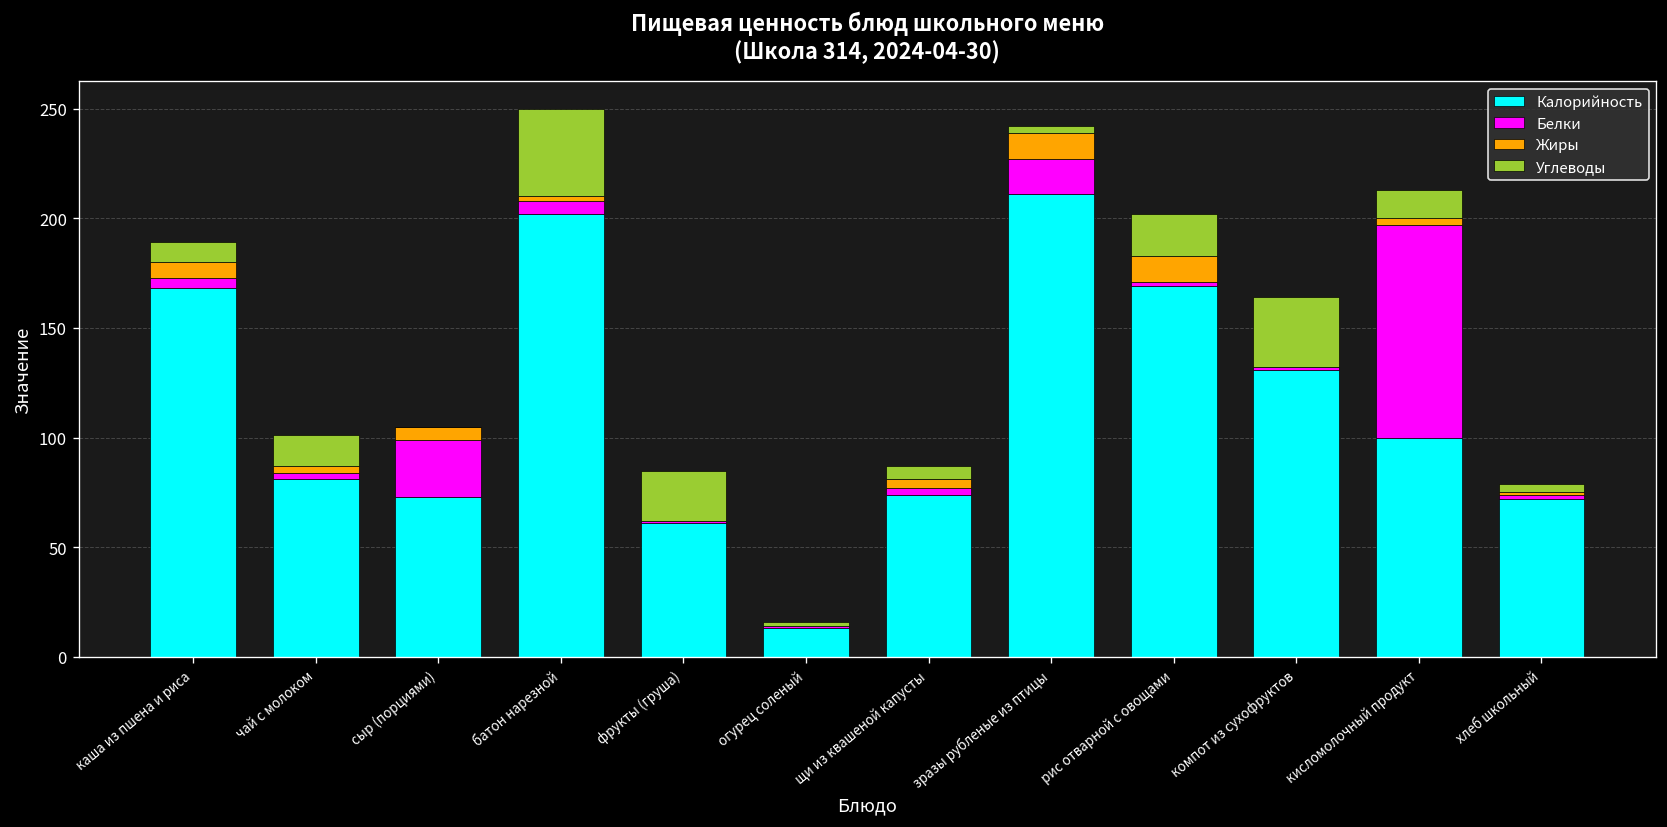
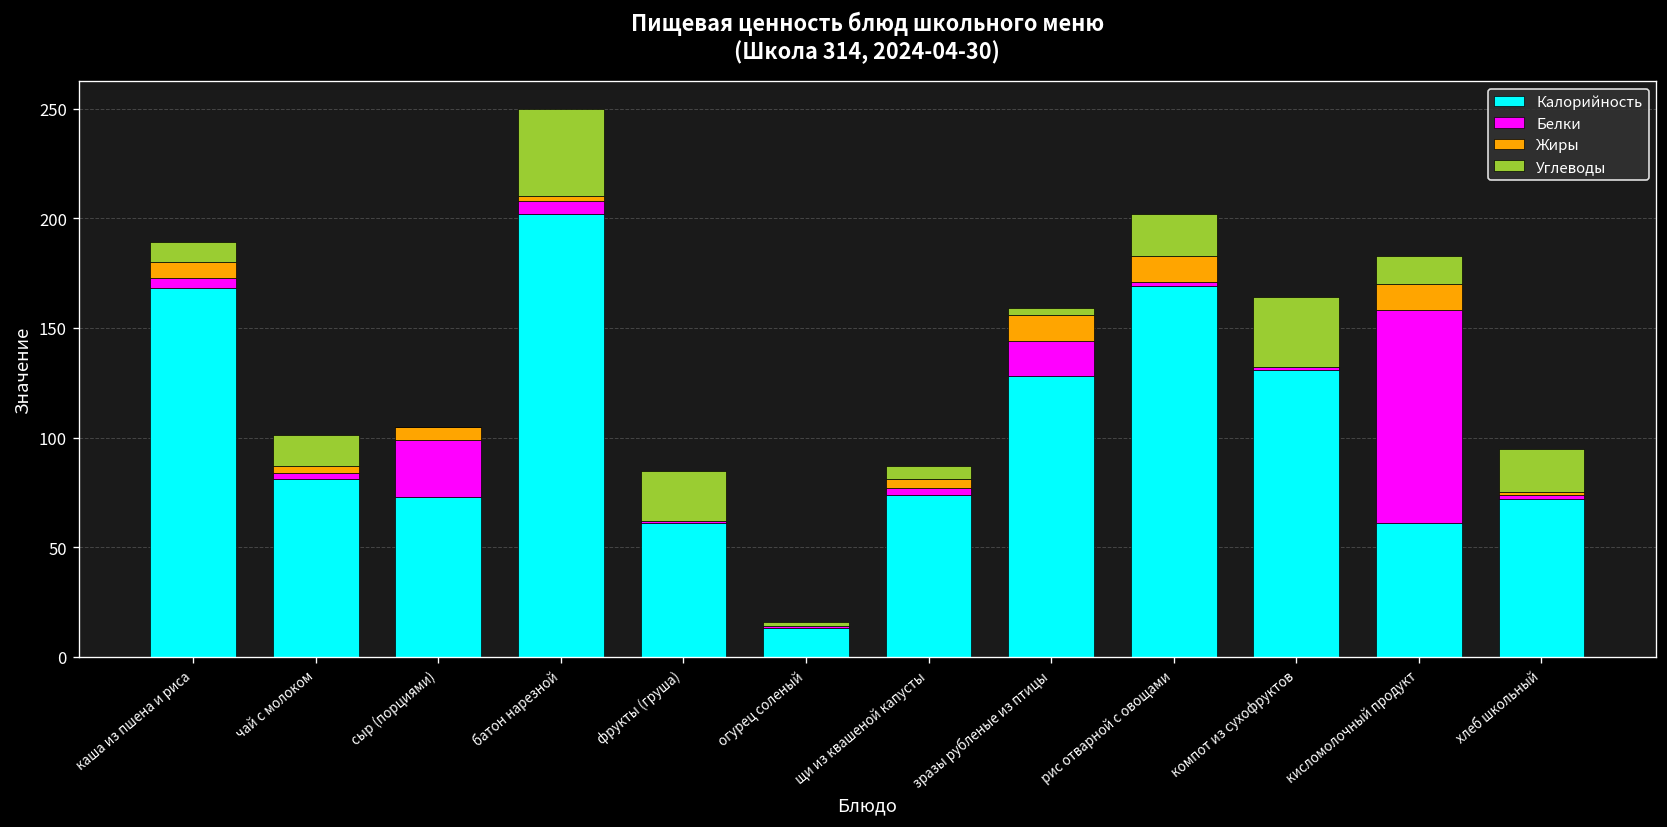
  {
    "Калорийность": {
      "каша из пшена и риса": 168,
      "чай с молоком": 81,
      "сыр (порциями)": 73,
      "батон нарезной": 202,
      "фрукты (груша)": 61,
      "огурец соленый": 13,
      "щи из квашеной капусты": 74,
-     "зразы рубленые из птицы": 211,
+     "зразы рубленые из птицы": 128,
      "рис отварной с овощами": 169,
      "компот из сухофруктов": 131,
-     "кисломолочный продукт": 100,
+     "кисломолочный продукт": 61,
      "хлеб школьный": 72
    },
    "Белки": {
      "каша из пшена и риса": 5,
      "чай с молоком": 3,
      "сыр (порциями)": 26,
      "батон нарезной": 6,
      "щи из квашеной капусты": 3,
      "зразы рубленые из птицы": 16,
      "рис отварной с овощами": 2,
      "кисломолочный продукт": 97,
      "хлеб школьный": 2
    },
    "Жиры": {
      "каша из пшена и риса": 7,
      "чай с молоком": 3,
      "сыр (порциями)": 6,
      "батон нарезной": 2,
      "фрукты (груша)": 0,
      "огурец соленый": 0,
      "щи из квашеной капусты": 4,
      "зразы рубленые из птицы": 12,
      "рис отварной с овощами": 12,
      "компот из сухофруктов": 0,
-     "кисломолочный продукт": 3
+     "кисломолочный продукт": 12
    },
    "Углеводы": {
      "каша из пшена и риса": 9,
      "чай с молоком": 14,
      "сыр (порциями)": 0,
      "батон нарезной": 40,
      "фрукты (груша)": 23,
      "огурец соленый": 2,
      "щи из квашеной капусты": 6,
      "зразы рубленые из птицы": 3,
      "рис отварной с овощами": 19,
      "компот из сухофруктов": 32,
      "кисломолочный продукт": 13,
-     "хлеб школьный": 4
+     "хлеб школьный": 20
    }
  }
